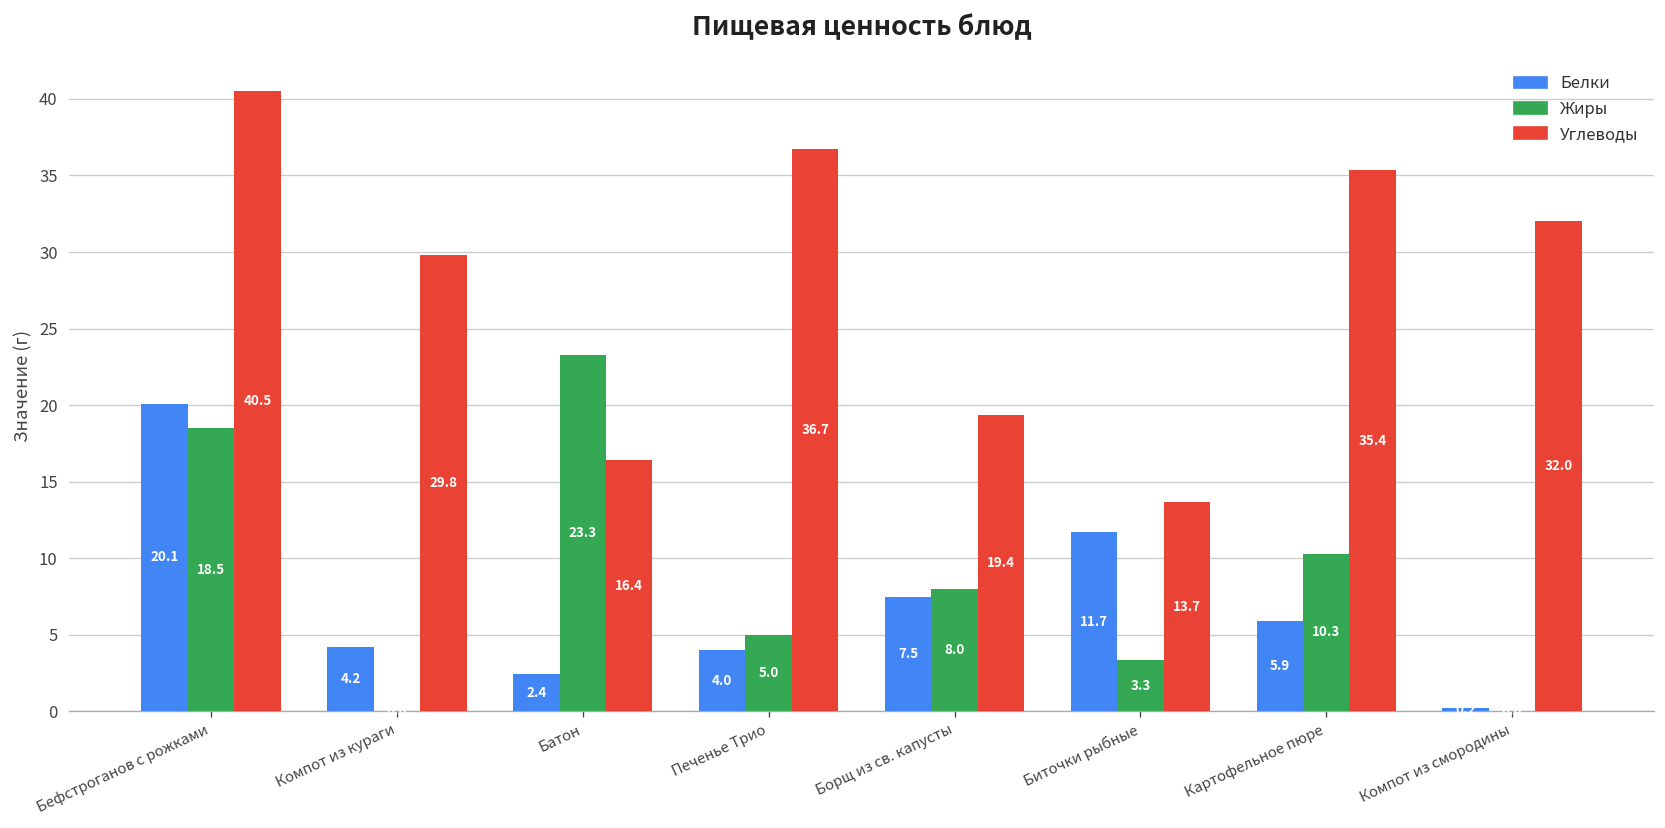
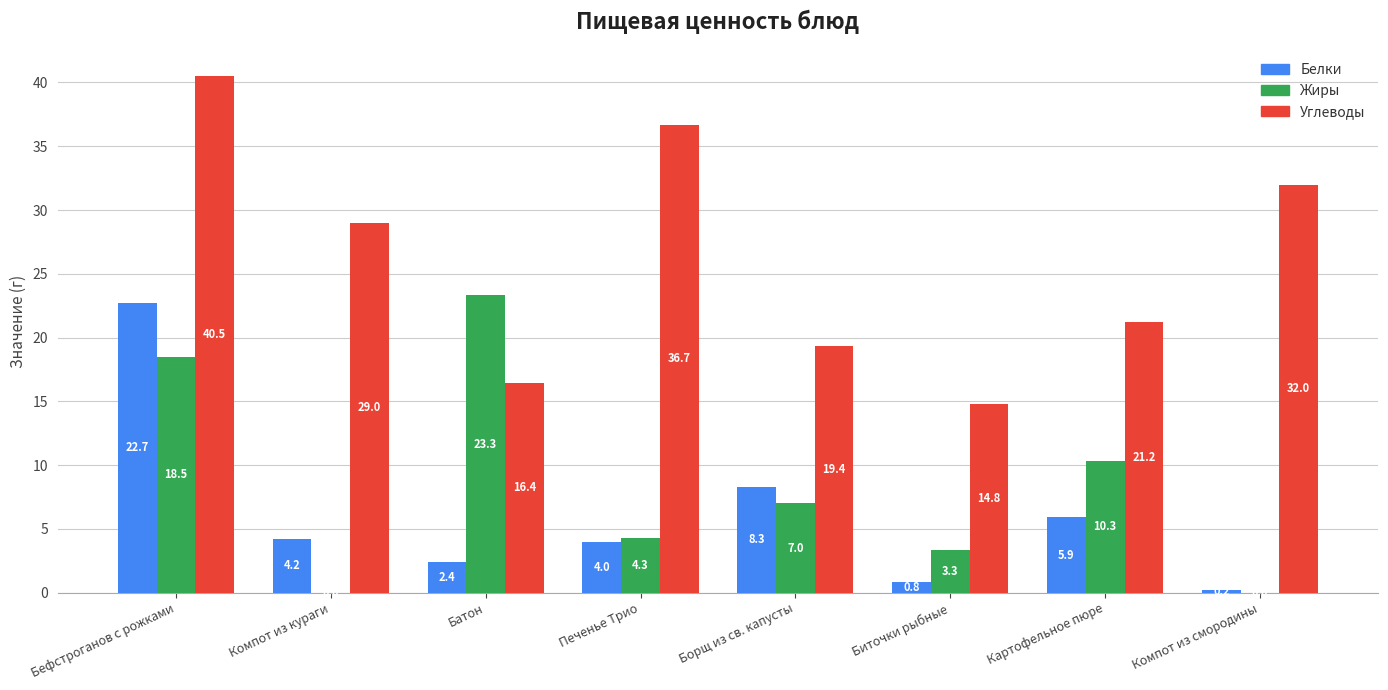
  {
    "Белки": {
-     "Бефстроганов с рожками": 20.1,
+     "Бефстроганов с рожками": 22.7,
      "Компот из кураги": 4.2,
      "Батон": 2.4,
      "Печенье Трио": 4.0,
-     "Борщ из св. капусты": 7.5,
-     "Биточки рыбные": 11.7,
+     "Борщ из св. капусты": 8.3,
+     "Биточки рыбные": 0.8,
      "Картофельное пюре": 5.9
    },
    "Жиры": {
      "Бефстроганов с рожками": 18.5,
      "Батон": 23.3,
-     "Печенье Трио": 5.0,
-     "Борщ из св. капусты": 8.0,
+     "Печенье Трио": 4.3,
+     "Борщ из св. капусты": 7.0,
      "Биточки рыбные": 3.3,
      "Картофельное пюре": 10.3
    },
    "Углеводы": {
      "Бефстроганов с рожками": 40.5,
-     "Компот из кураги": 29.8,
+     "Компот из кураги": 29.0,
      "Батон": 16.4,
      "Печенье Трио": 36.7,
      "Борщ из св. капусты": 19.4,
-     "Биточки рыбные": 13.7,
-     "Картофельное пюре": 35.4,
+     "Биточки рыбные": 14.8,
+     "Картофельное пюре": 21.2,
      "Компот из смородины": 32.0
    }
  }
